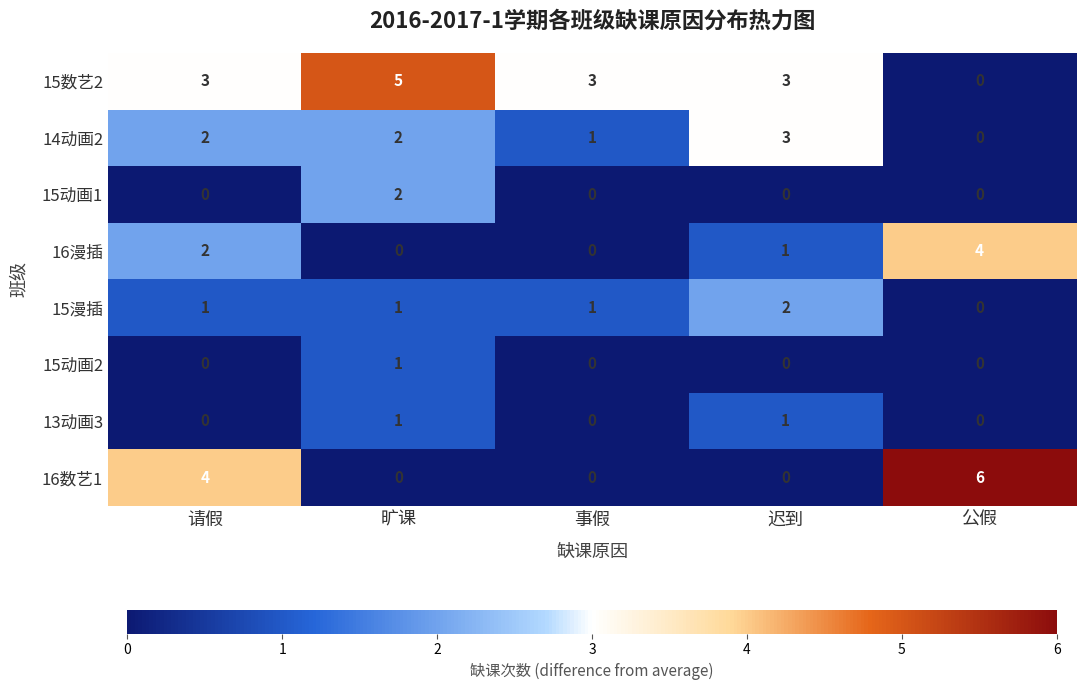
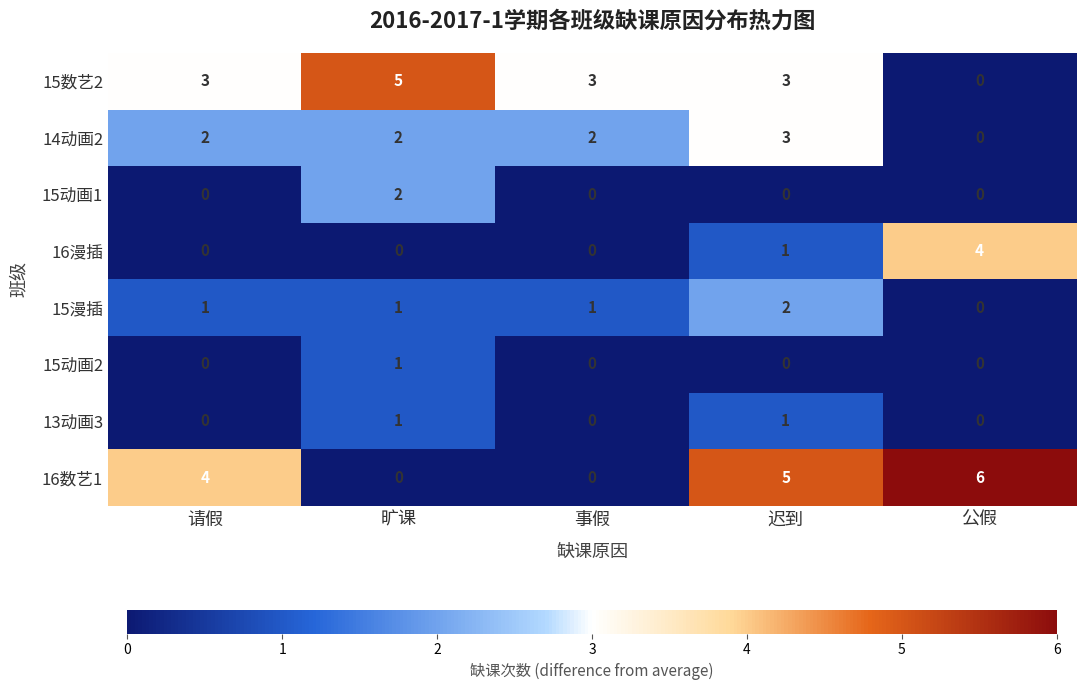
  {
    "15数艺2": {
      "请假": 3,
      "旷课": 5,
      "事假": 3,
      "迟到": 3,
      "公假": 0
    },
    "14动画2": {
      "请假": 2,
      "旷课": 2,
-     "事假": 1,
+     "事假": 2,
      "迟到": 3,
      "公假": 0
    },
    "15动画1": {
      "请假": 0,
      "旷课": 2,
      "事假": 0,
      "迟到": 0,
      "公假": 0
    },
    "16漫插": {
-     "请假": 2,
+     "请假": 0,
      "旷课": 0,
      "事假": 0,
      "迟到": 1,
      "公假": 4
    },
    "15漫插": {
      "请假": 1,
      "旷课": 1,
      "事假": 1,
      "迟到": 2,
      "公假": 0
    },
    "15动画2": {
      "请假": 0,
      "旷课": 1,
      "事假": 0,
      "迟到": 0,
      "公假": 0
    },
    "13动画3": {
      "请假": 0,
      "旷课": 1,
      "事假": 0,
      "迟到": 1,
      "公假": 0
    },
    "16数艺1": {
      "请假": 4,
      "旷课": 0,
      "事假": 0,
-     "迟到": 0,
+     "迟到": 5,
      "公假": 6
    }
  }
